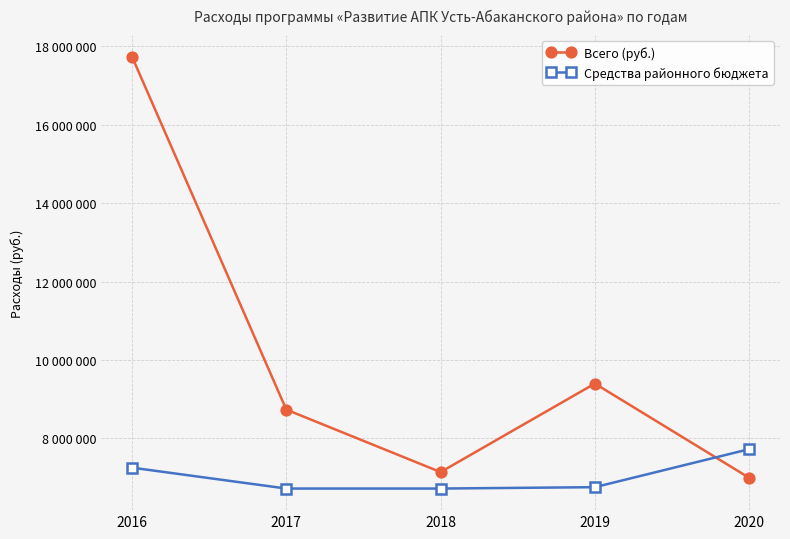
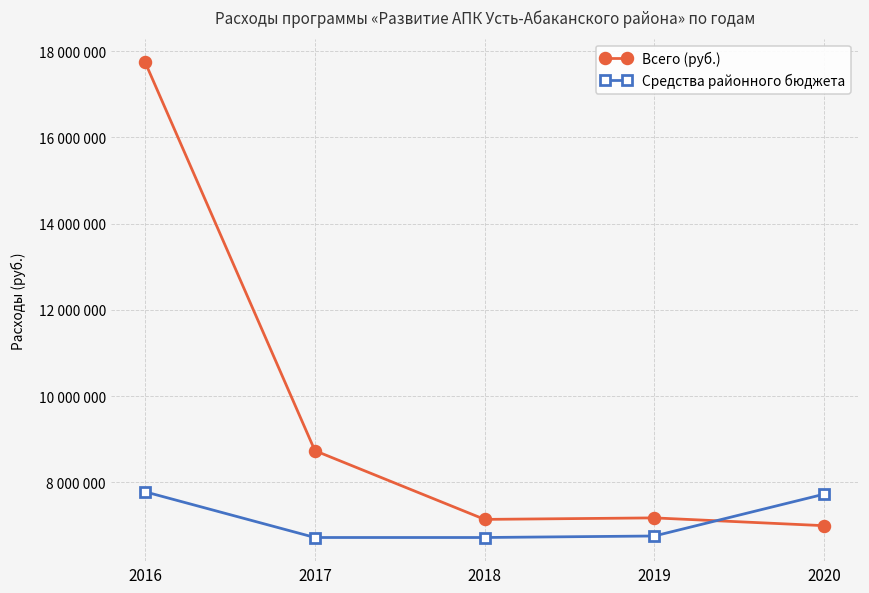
  {
    "Всего (руб.)": {
      "2016": 17700000,
      "2017": 8700000,
      "2018": 7100000,
-     "2019": 9400000,
+     "2019": 7200000,
      "2020": 7000000
    },
    "Средства районного бюджета": {
-     "2016": 7300000,
+     "2016": 7800000,
      "2017": 6700000,
      "2018": 6700000,
      "2019": 6800000,
      "2020": 7700000
    }
  }
